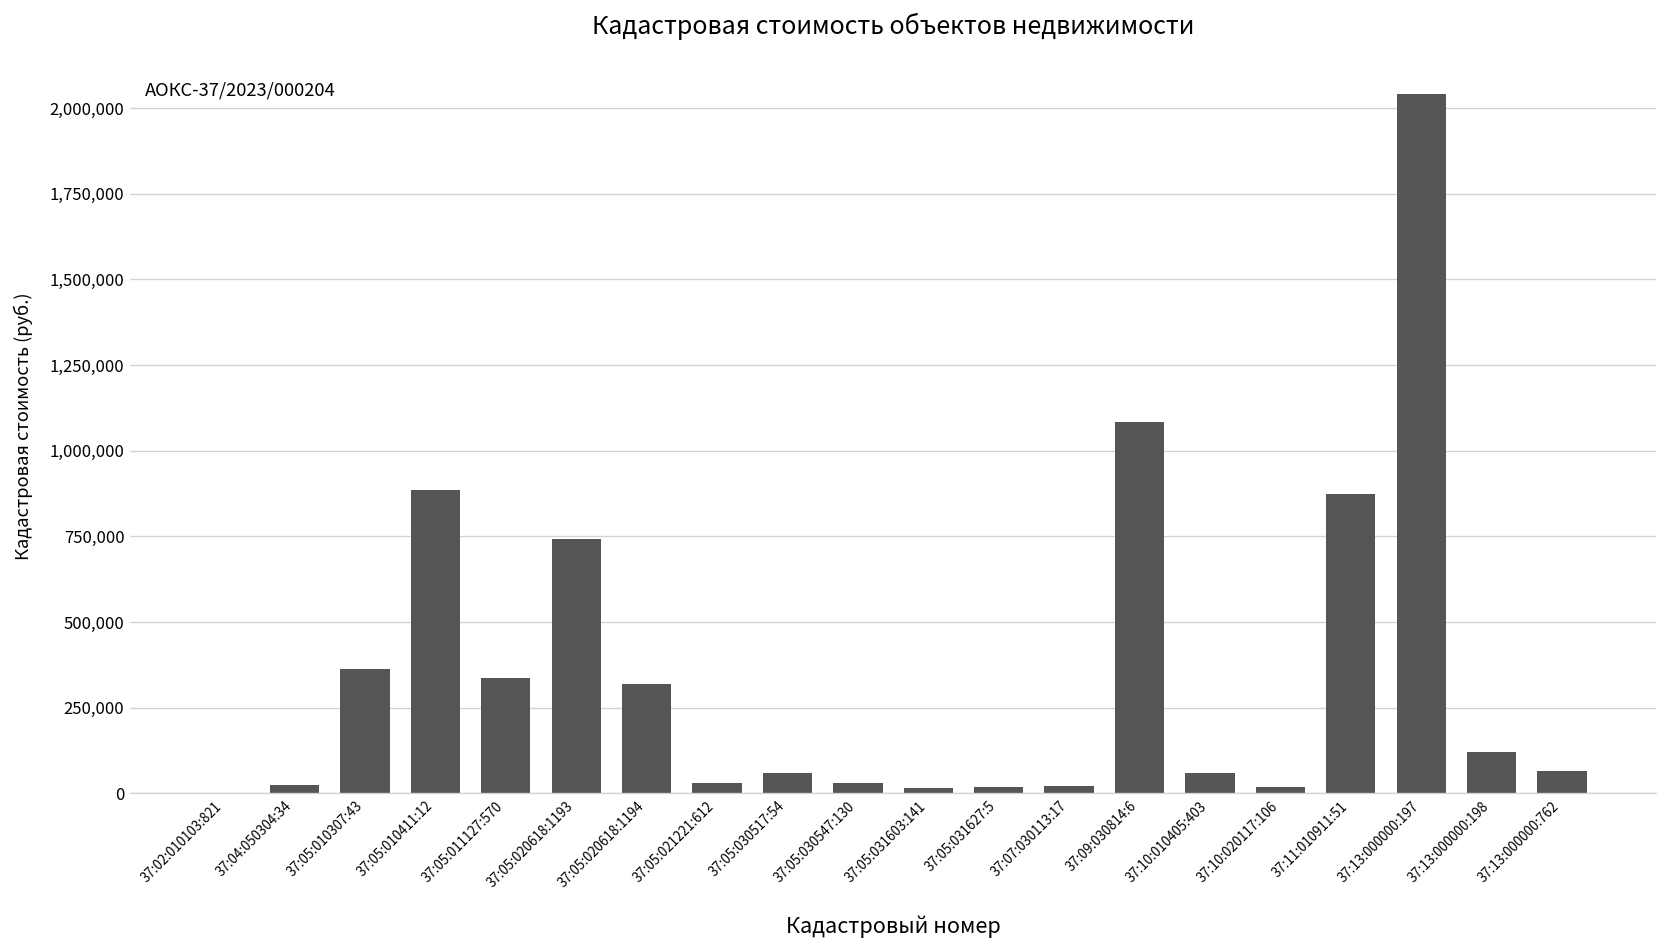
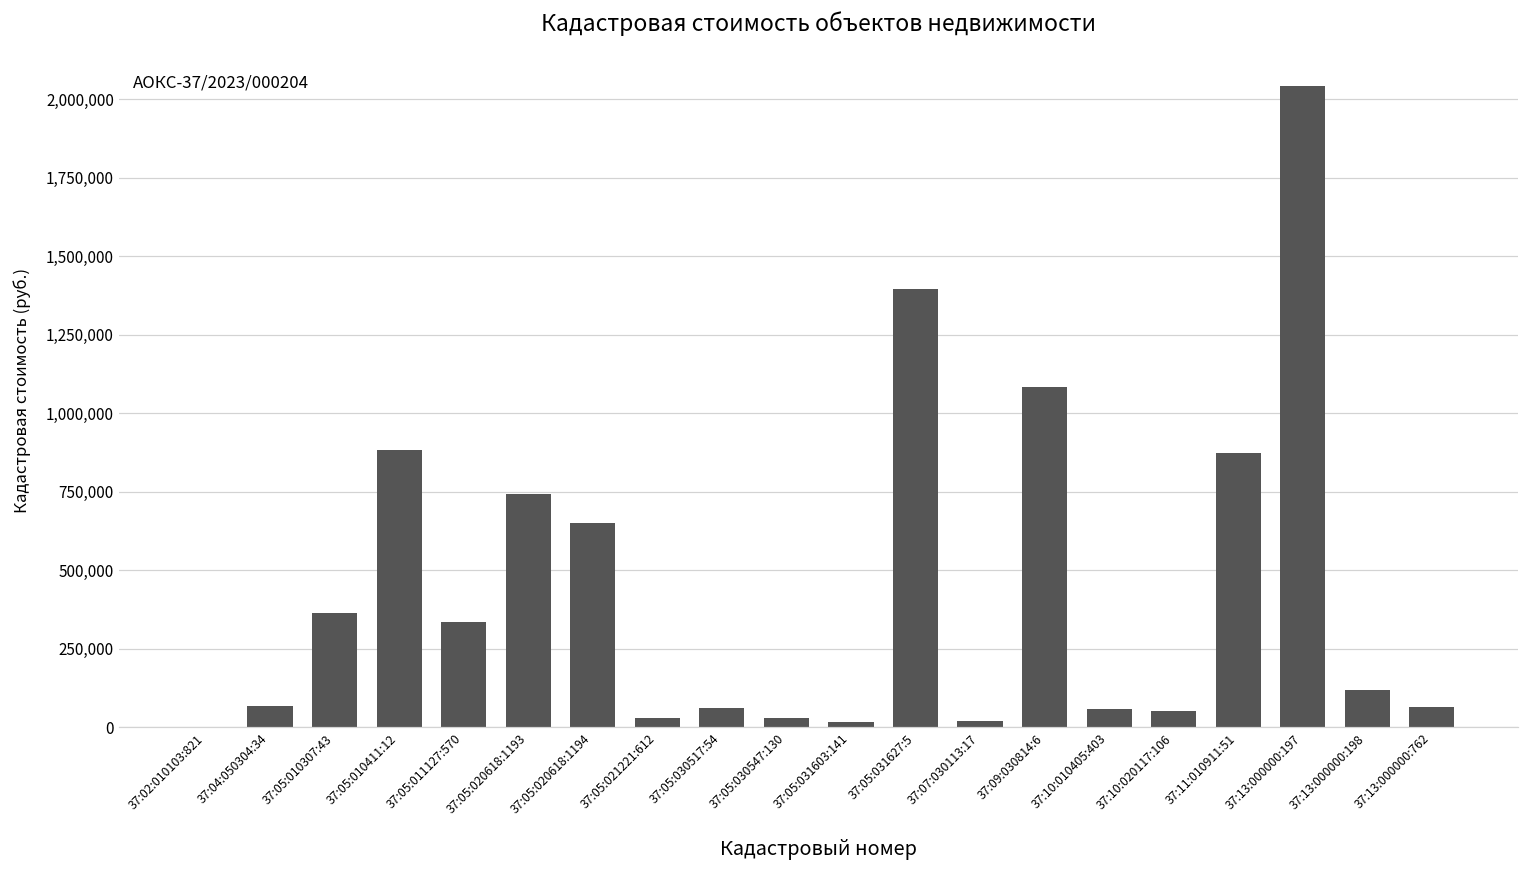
  {
-   "37:04:050304:34": "20,000",
+   "37:04:050304:34": "70,000",
    "37:05:010307:43": "360,000",
    "37:05:010411:12": "880,000",
    "37:05:011127:570": "340,000",
    "37:05:020618:1193": "740,000",
-   "37:05:020618:1194": "320,000",
+   "37:05:020618:1194": "650,000",
    "37:05:021221:612": "30,000",
    "37:05:030517:54": "60,000",
    "37:05:030547:130": "30,000",
    "37:05:031603:141": "20,000",
-   "37:05:031627:5": "20,000",
+   "37:05:031627:5": "1,400,000",
    "37:07:030113:17": "20,000",
    "37:09:030814:6": "1,080,000",
    "37:10:010405:403": "60,000",
-   "37:10:020117:106": "20,000",
+   "37:10:020117:106": "50,000",
    "37:11:010911:51": "870,000",
    "37:13:000000:197": "2,040,000",
    "37:13:000000:198": "120,000",
    "37:13:000000:762": "60,000"
  }
